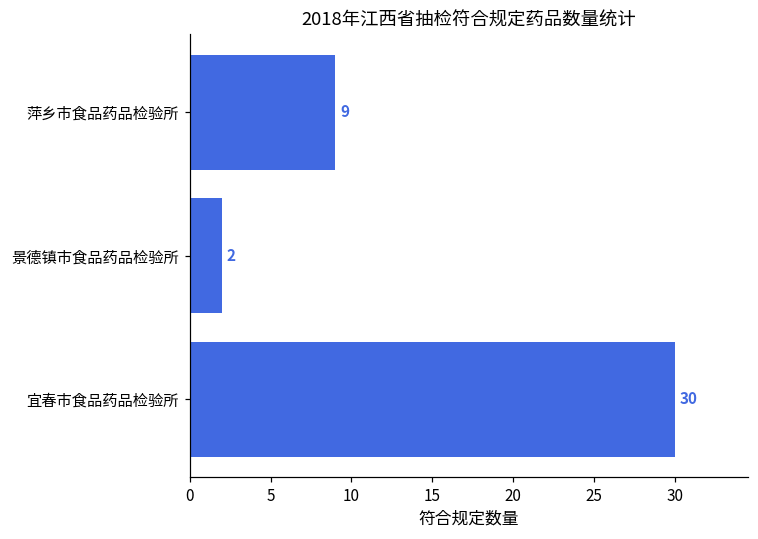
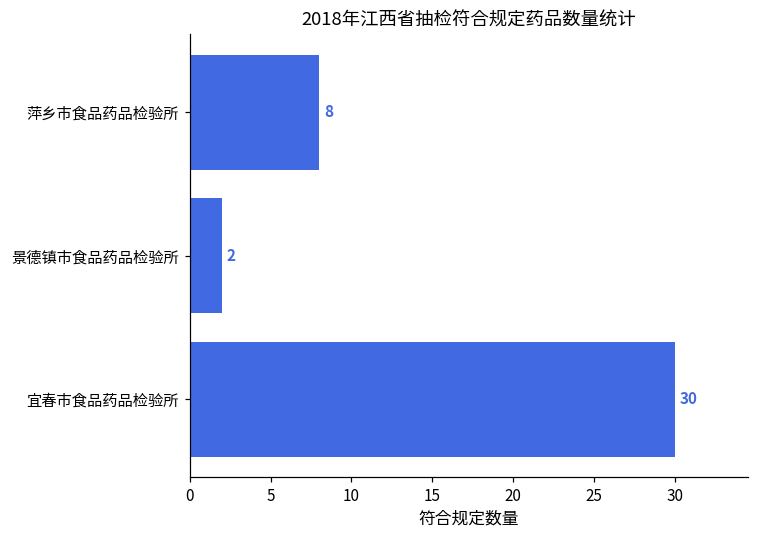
  {
-   "萍乡市食品药品检验所": 9,
+   "萍乡市食品药品检验所": 8,
    "景德镇市食品药品检验所": 2,
    "宜春市食品药品检验所": 30
  }
